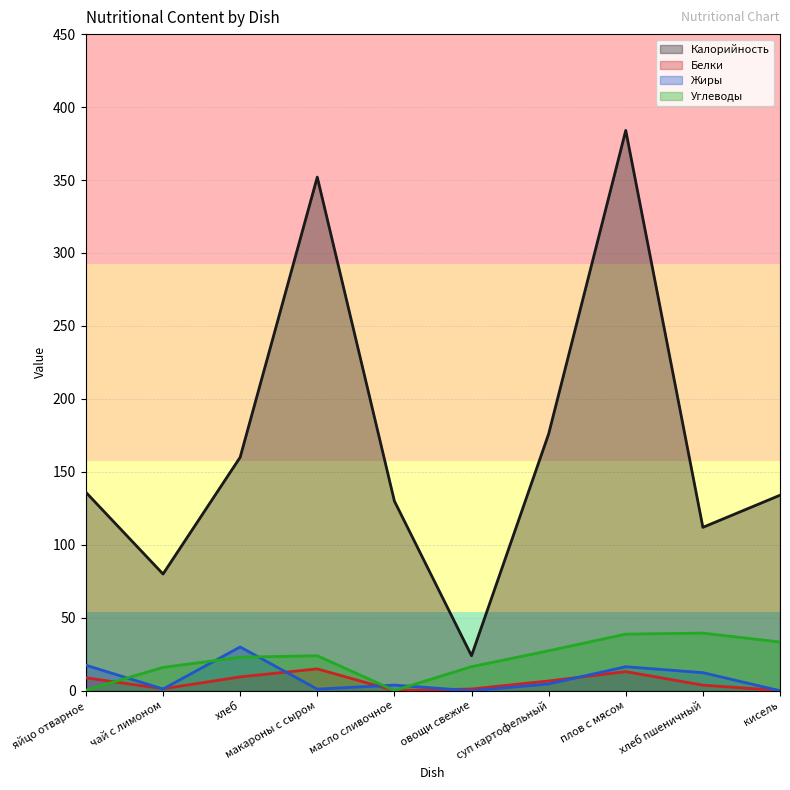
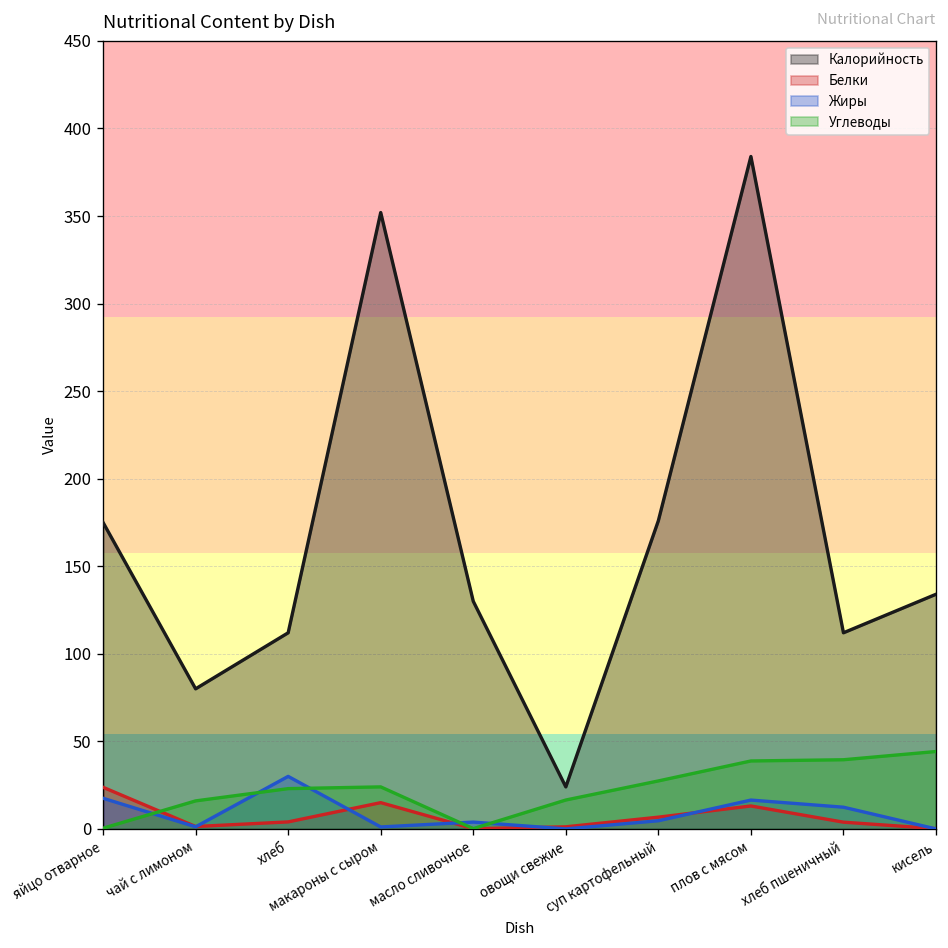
  {
    "Калорийность": {
-     "яйцо отварное": 136,
+     "яйцо отварное": 175,
      "чай с лимоном": 80,
-     "хлеб": 160,
+     "хлеб": 112,
      "макароны с сыром": 352,
      "масло сливочное": 130,
      "овощи свежие": 24,
      "суп картофельный": 176,
      "плов с мясом": 384,
      "хлеб пшеничный": 112,
      "кисель": 134
    },
    "Белки": {
-     "яйцо отварное": 9,
-     "хлеб": 10,
+     "яйцо отварное": 24,
+     "хлеб": 4,
      "макароны с сыром": 15,
      "суп картофельный": 7,
      "плов с мясом": 13,
      "хлеб пшеничный": 4
    },
    "Жиры": {
      "яйцо отварное": 18,
      "хлеб": 30,
      "макароны с сыром": 1,
      "масло сливочное": 4,
      "суп картофельный": 5,
      "плов с мясом": 16,
      "хлеб пшеничный": 12
    },
    "Углеводы": {
      "яйцо отварное": 0,
      "чай с лимоном": 16,
      "хлеб": 23,
      "макароны с сыром": 24,
      "овощи свежие": 17,
      "суп картофельный": 27,
      "плов с мясом": 39,
      "хлеб пшеничный": 40,
-     "кисель": 33
+     "кисель": 44
    }
  }
